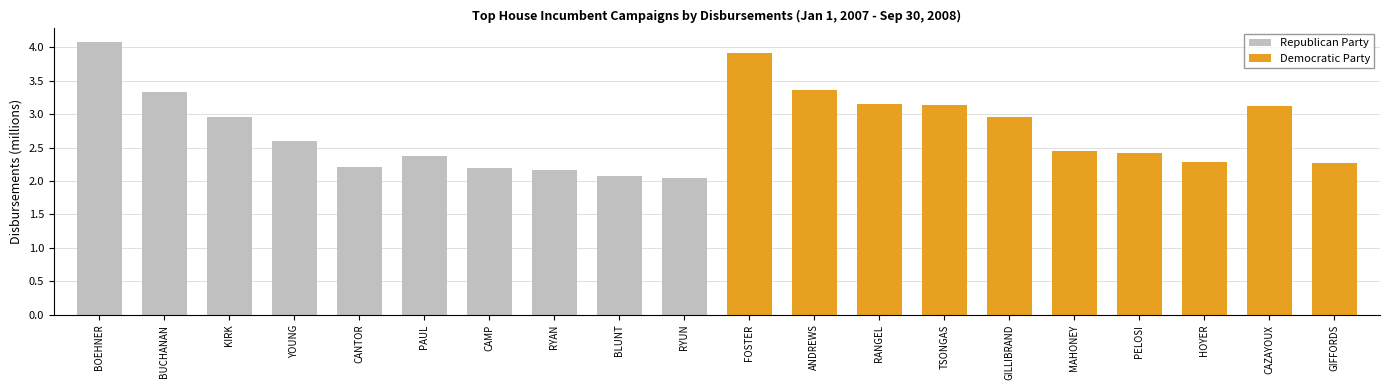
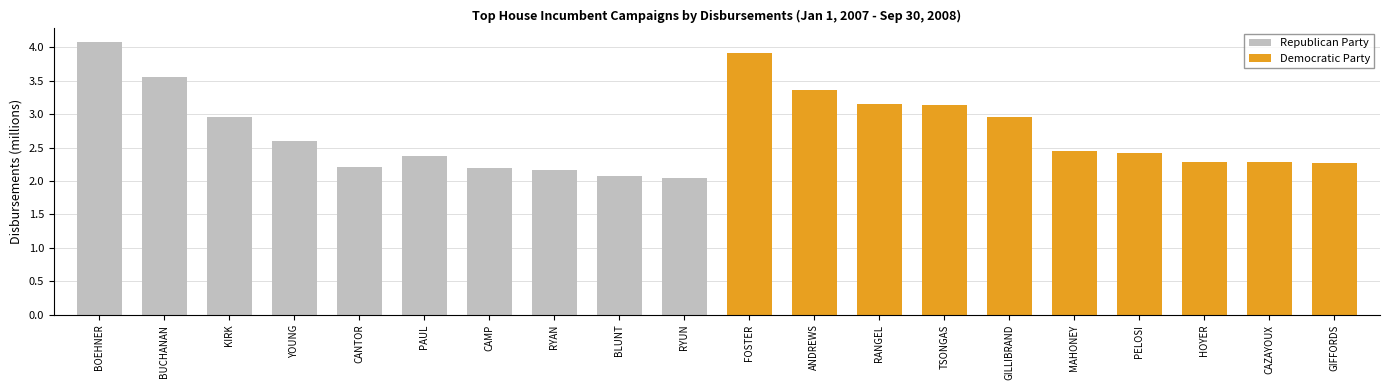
  {
    "Republican Party": {
      "BOEHNER": 4.1,
-     "BUCHANAN": 3.3,
+     "BUCHANAN": 3.5,
      "KIRK": 3.0,
      "YOUNG": 2.6,
      "CANTOR": 2.2,
      "PAUL": 2.4,
      "CAMP": 2.2,
      "RYAN": 2.2,
      "BLUNT": 2.1,
      "RYUN": 2.0
    },
    "Democratic Party": {
      "FOSTER": 3.9,
      "ANDREWS": 3.4,
      "RANGEL": 3.1,
      "TSONGAS": 3.1,
      "GILLIBRAND": 3.0,
      "MAHONEY": 2.4,
      "PELOSI": 2.4,
      "HOYER": 2.3,
-     "CAZAYOUX": 3.1,
+     "CAZAYOUX": 2.3,
      "GIFFORDS": 2.3
    }
  }
